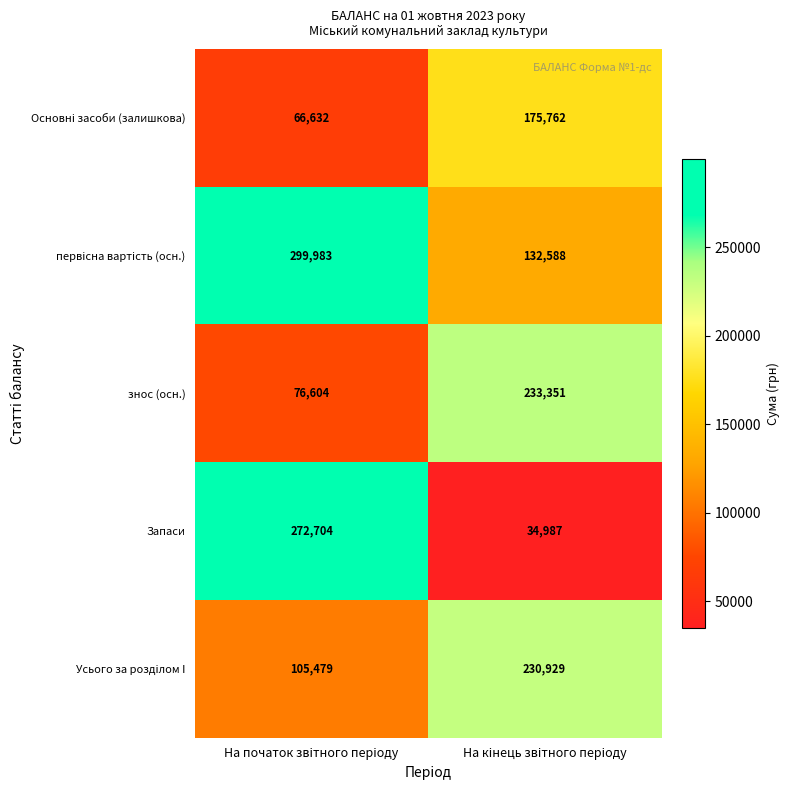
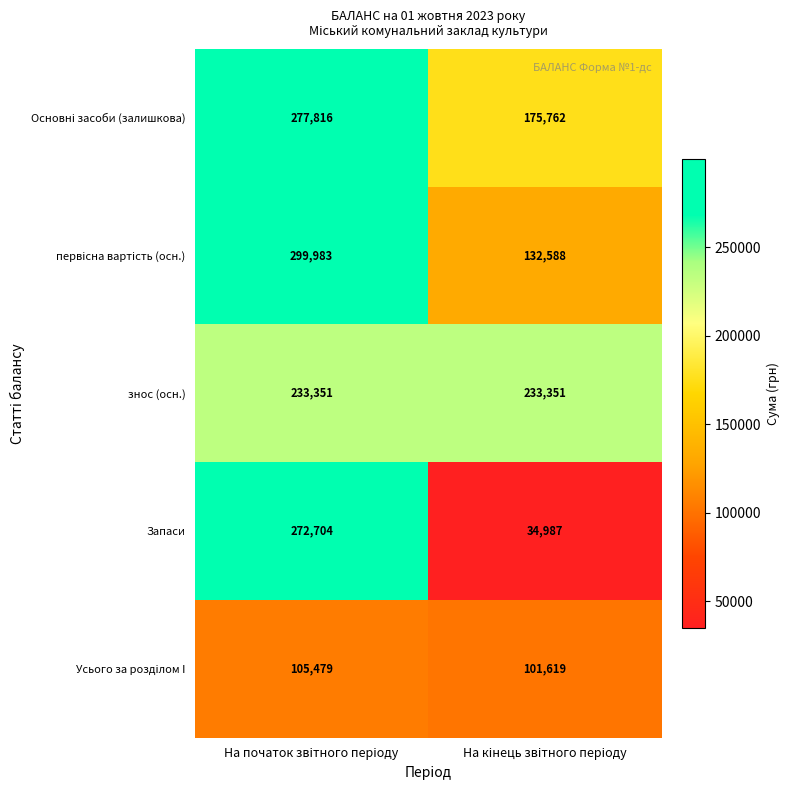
  {
    "Основні засоби (залишкова)": {
-     "На початок звітного періоду": "66,632"
+     "На початок звітного періоду": "277,816"
    },
    "первісна вартість (осн.)": {
      "На початок звітного періоду": "299,983",
      "На кінець звітного періоду": "132,588"
    },
    "знос (осн.)": {
-     "На початок звітного періоду": "76,604",
+     "На початок звітного періоду": "233,351",
      "На кінець звітного періоду": "233,351"
    },
    "Запаси": {
      "На початок звітного періоду": "272,704",
      "На кінець звітного періоду": "34,987"
    },
    "Усього за розділом І": {
      "На початок звітного періоду": "105,479",
-     "На кінець звітного періоду": "230,929"
+     "На кінець звітного періоду": "101,619"
    }
  }
